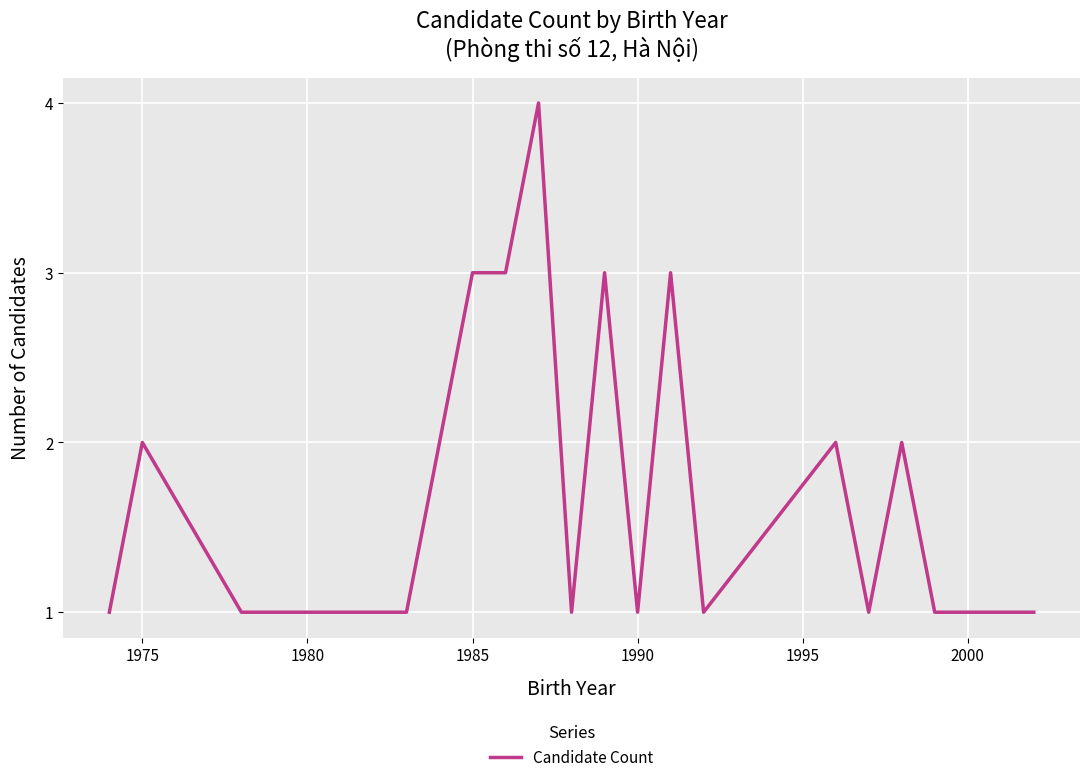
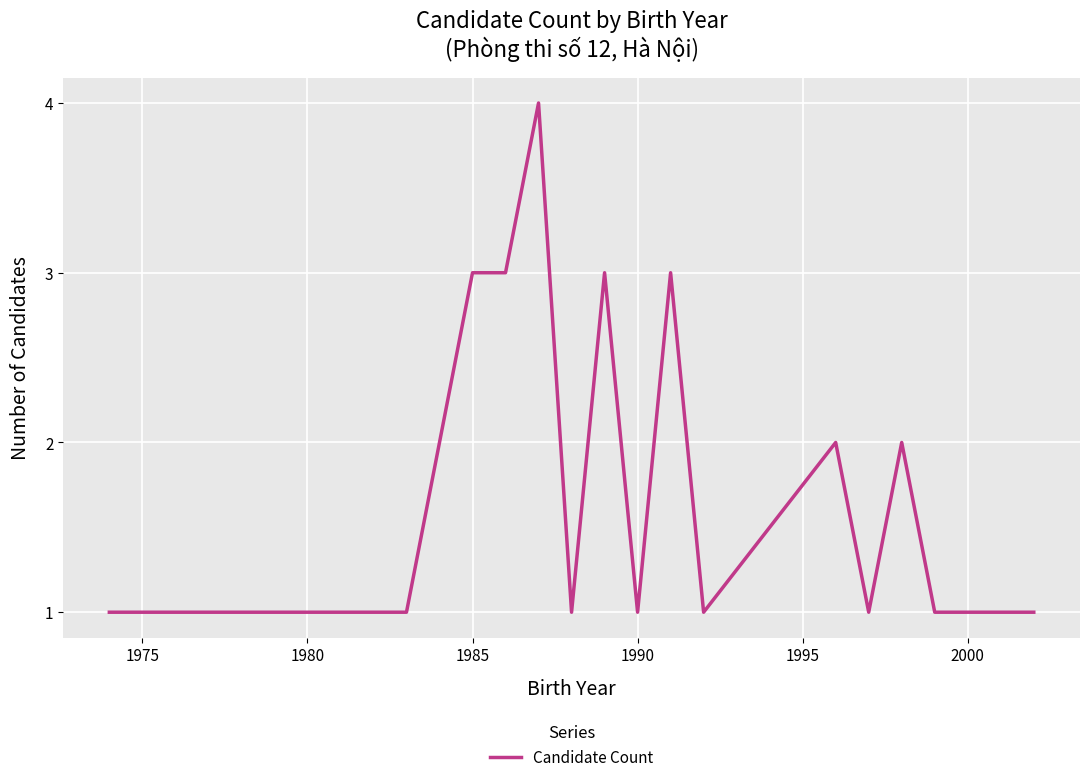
  {
-   "1975": 2,
+   "1975": 1,
    "1985": 3,
    "1990": 1
  }
